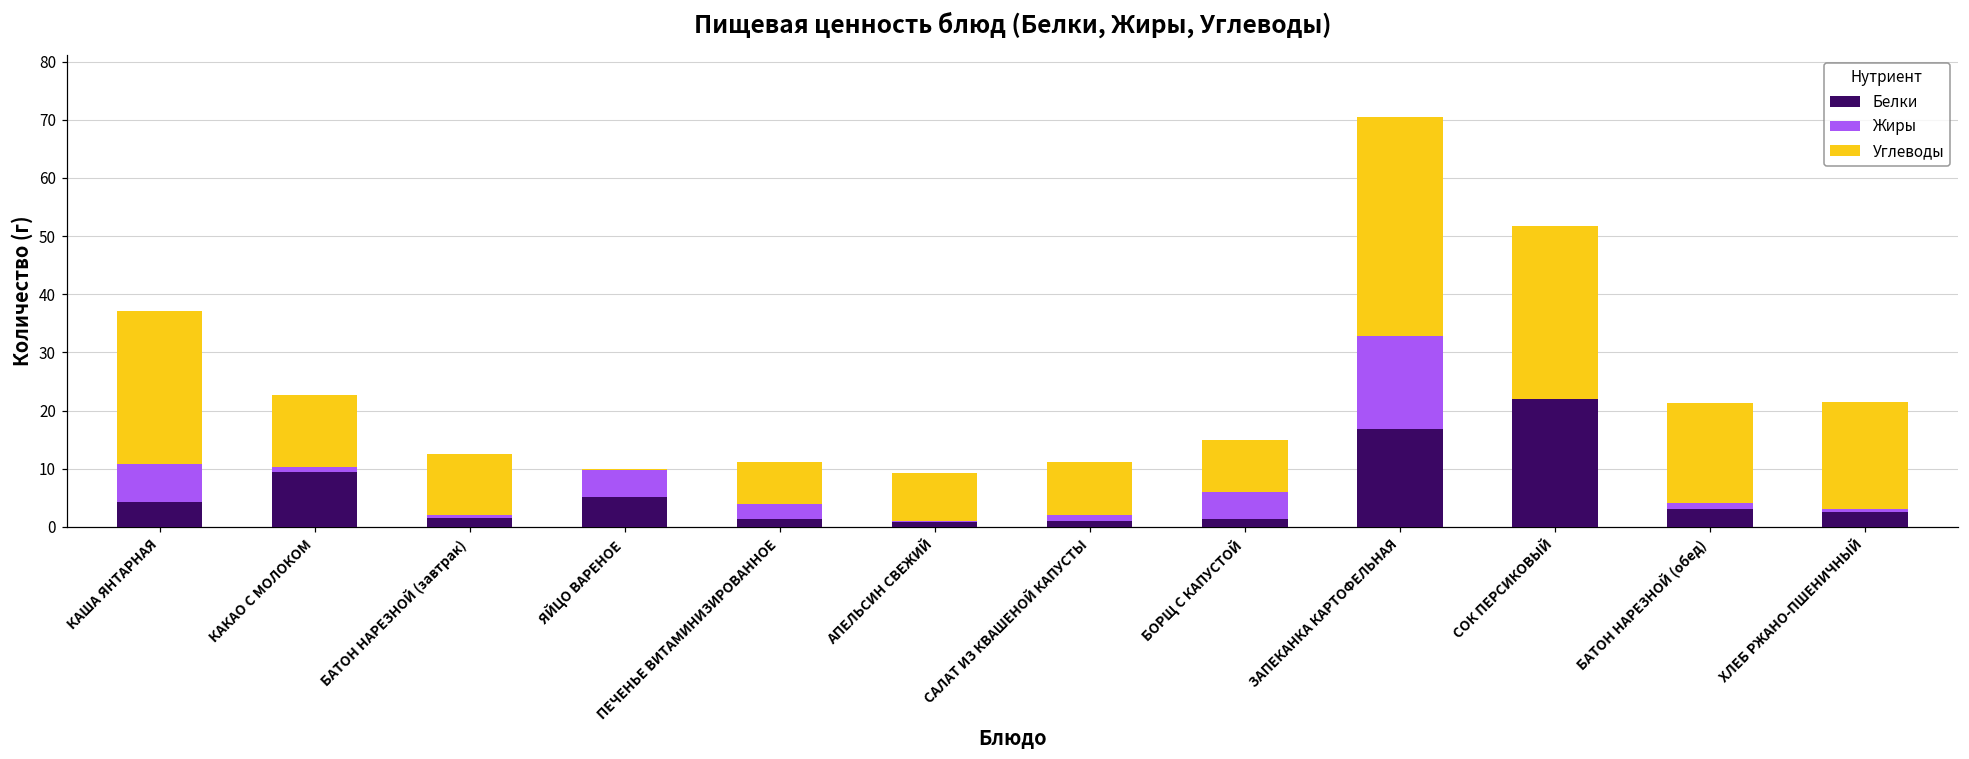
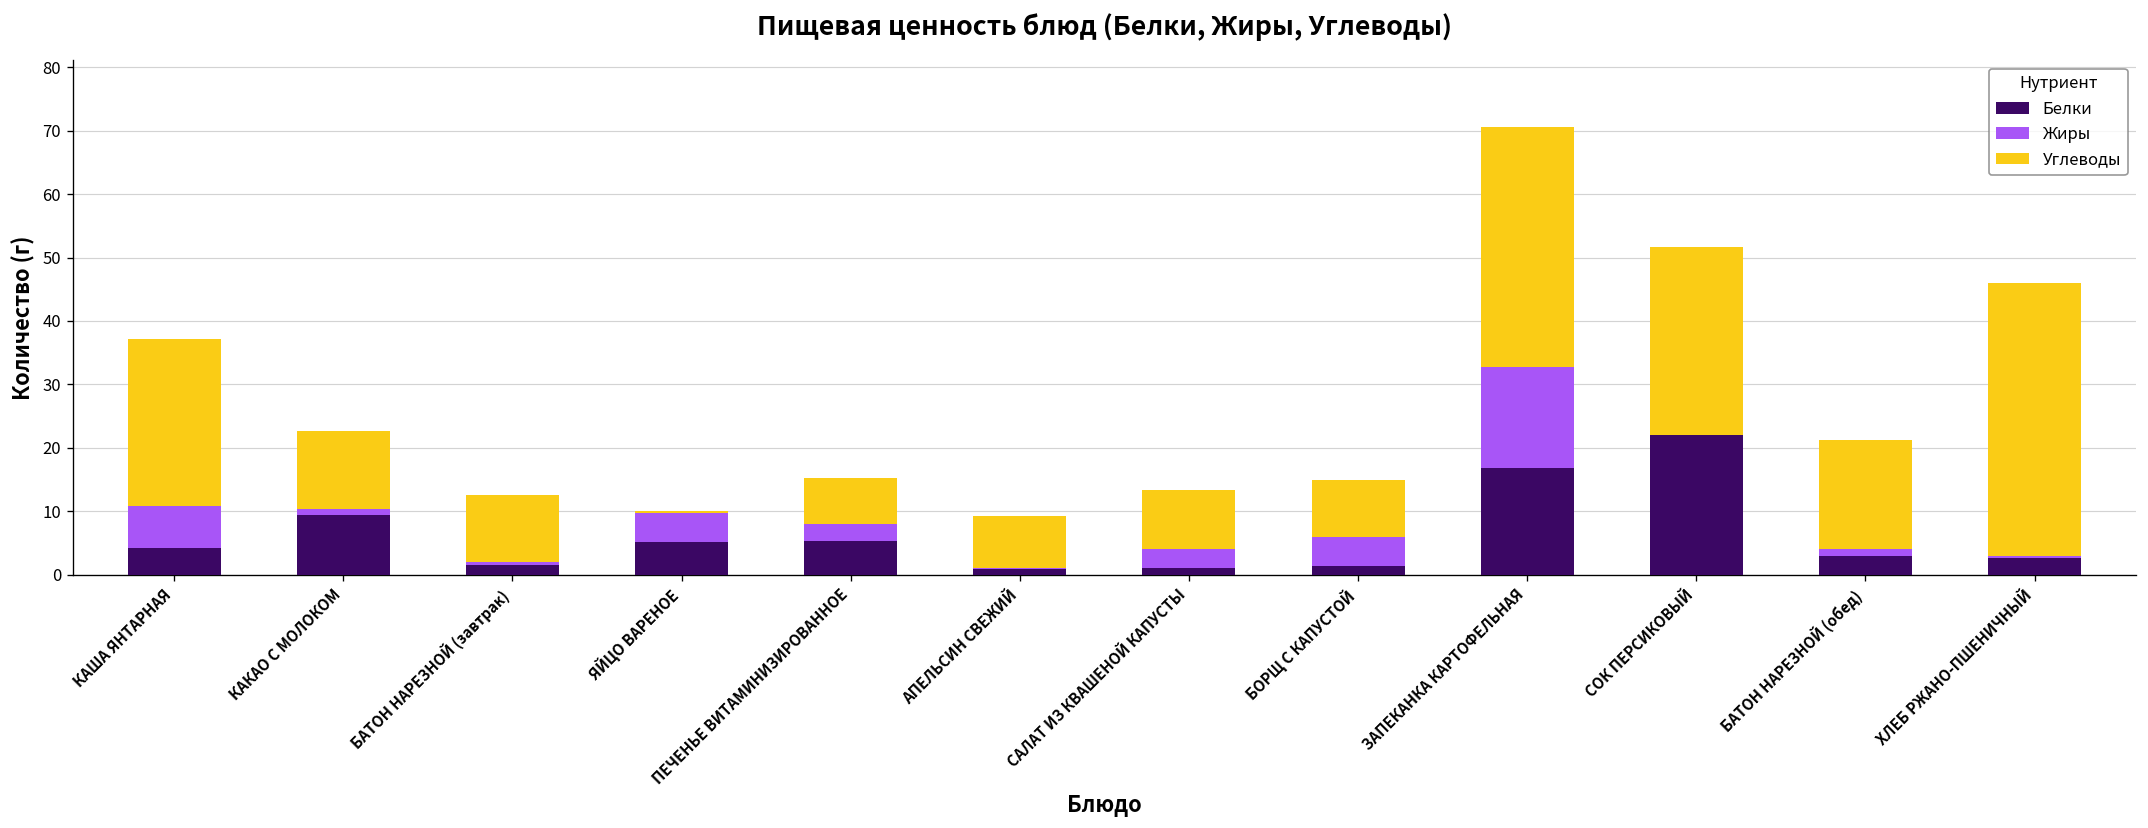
  {
    "Белки": {
      "КАША ЯНТАРНАЯ": 4,
      "КАКАО С МОЛОКОМ": 9,
      "БАТОН НАРЕЗНОЙ (завтрак)": 2,
      "ЯЙЦО ВАРЕНОЕ": 5,
-     "ПЕЧЕНЬЕ ВИТАМИНИЗИРОВАННОЕ": 1,
+     "ПЕЧЕНЬЕ ВИТАМИНИЗИРОВАННОЕ": 5,
      "АПЕЛЬСИН СВЕЖИЙ": 1,
      "САЛАТ ИЗ КВАШЕНОЙ КАПУСТЫ": 1,
      "БОРЩ С КАПУСТОЙ": 1,
      "ЗАПЕКАНКА КАРТОФЕЛЬНАЯ": 17,
      "СОК ПЕРСИКОВЫЙ": 22,
      "БАТОН НАРЕЗНОЙ (обед)": 3,
      "ХЛЕБ РЖАНО-ПШЕНИЧНЫЙ": 3
    },
    "Жиры": {
      "КАША ЯНТАРНАЯ": 7,
      "КАКАО С МОЛОКОМ": 1,
      "БАТОН НАРЕЗНОЙ (завтрак)": 1,
      "ЯЙЦО ВАРЕНОЕ": 5,
      "ПЕЧЕНЬЕ ВИТАМИНИЗИРОВАННОЕ": 3,
-     "САЛАТ ИЗ КВАШЕНОЙ КАПУСТЫ": 1,
+     "САЛАТ ИЗ КВАШЕНОЙ КАПУСТЫ": 3,
      "БОРЩ С КАПУСТОЙ": 5,
      "ЗАПЕКАНКА КАРТОФЕЛЬНАЯ": 16,
      "СОК ПЕРСИКОВЫЙ": 0,
      "БАТОН НАРЕЗНОЙ (обед)": 1
    },
    "Углеводы": {
      "КАША ЯНТАРНАЯ": 26,
      "КАКАО С МОЛОКОМ": 12,
      "БАТОН НАРЕЗНОЙ (завтрак)": 11,
      "ПЕЧЕНЬЕ ВИТАМИНИЗИРОВАННОЕ": 7,
      "АПЕЛЬСИН СВЕЖИЙ": 8,
      "САЛАТ ИЗ КВАШЕНОЙ КАПУСТЫ": 9,
      "БОРЩ С КАПУСТОЙ": 9,
      "ЗАПЕКАНКА КАРТОФЕЛЬНАЯ": 38,
      "СОК ПЕРСИКОВЫЙ": 30,
      "БАТОН НАРЕЗНОЙ (обед)": 17,
-     "ХЛЕБ РЖАНО-ПШЕНИЧНЫЙ": 19
+     "ХЛЕБ РЖАНО-ПШЕНИЧНЫЙ": 43
    }
  }
